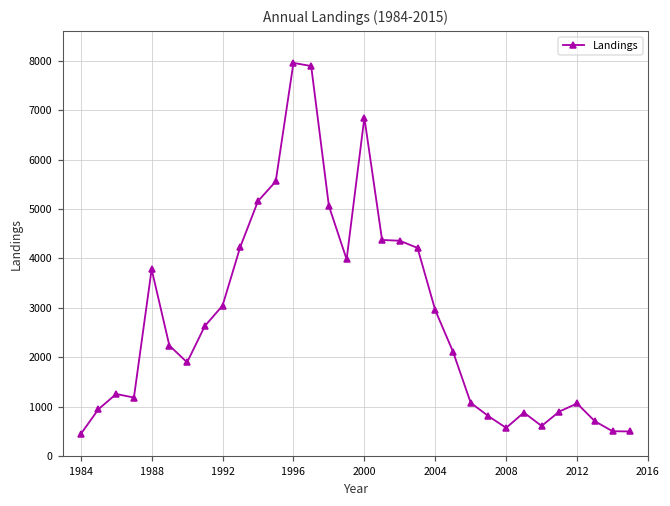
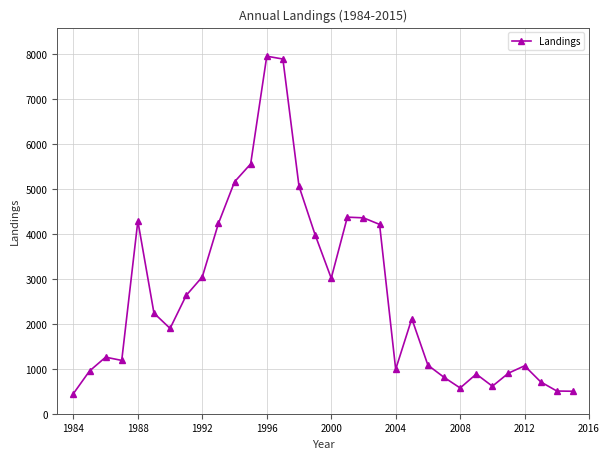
  {
    "1984": 400,
-   "1988": 3800,
+   "1988": 4300,
    "1992": 3000,
    "1996": 8000,
-   "2000": 6800,
-   "2004": 3000,
+   "2000": 3000,
+   "2004": 1000,
    "2008": 600,
    "2012": 1100
  }
